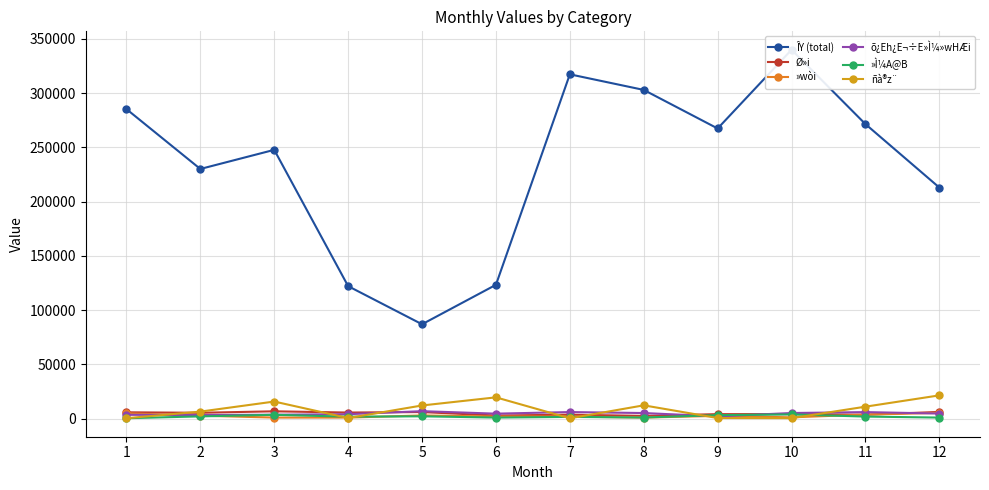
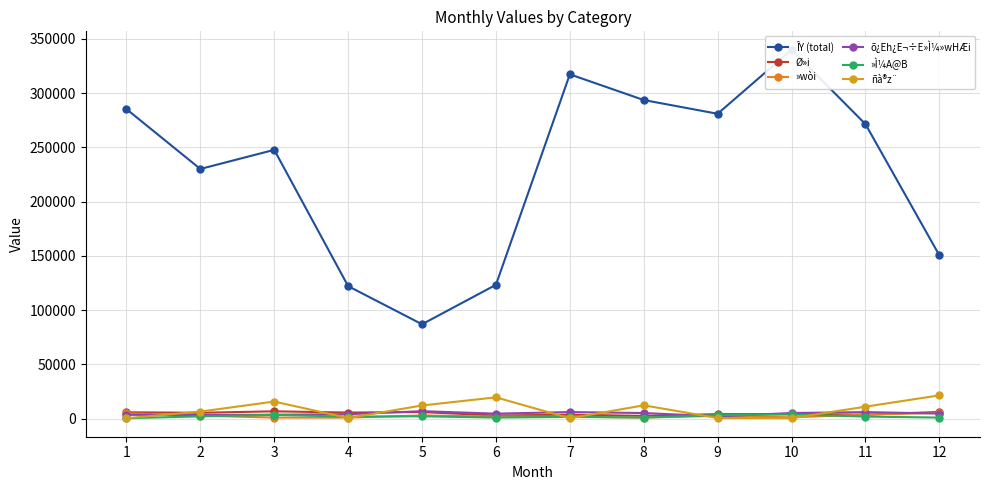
  {
    "ÎY (total)": {
      "1": 285000,
      "2": 230000,
      "3": 248000,
      "4": 122000,
      "5": 87000,
      "6": 123000,
      "7": 317000,
-     "8": 303000,
-     "9": 267000,
+     "8": 294000,
+     "9": 281000,
      "11": 272000,
-     "12": 213000
+     "12": 151000
    },
    "Ø»i": {
      "3": 7000
    },
    "õ¿Eh¿E¬÷E»Ì¼»wHÆi": {
      "7": 6000,
      "8": 5000
    },
    "»Ì¼A@B": {
      "12": 1000
    }
  }
